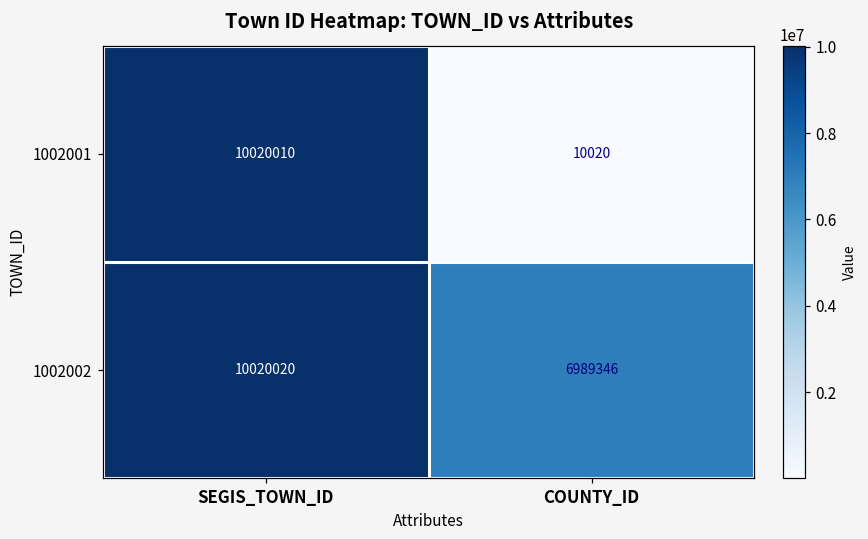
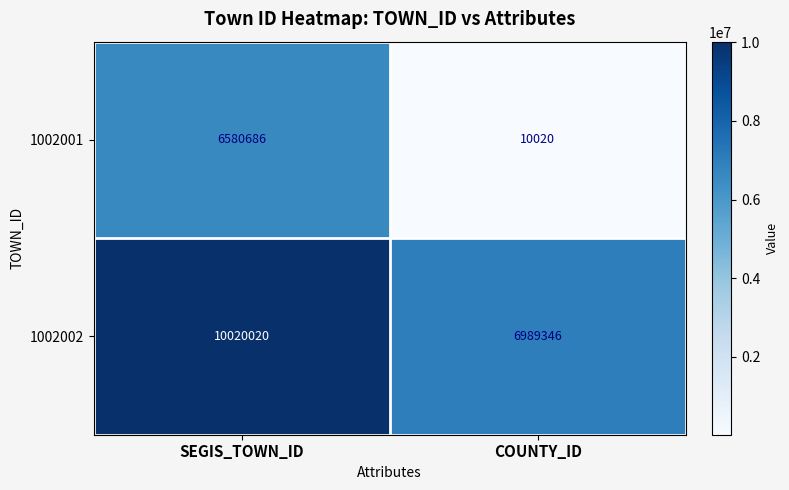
  {
    "1002001": {
-     "SEGIS_TOWN_ID": 10020010,
+     "SEGIS_TOWN_ID": 6580686,
      "COUNTY_ID": 10020
    },
    "1002002": {
      "SEGIS_TOWN_ID": 10020020,
      "COUNTY_ID": 6989346
    }
  }
